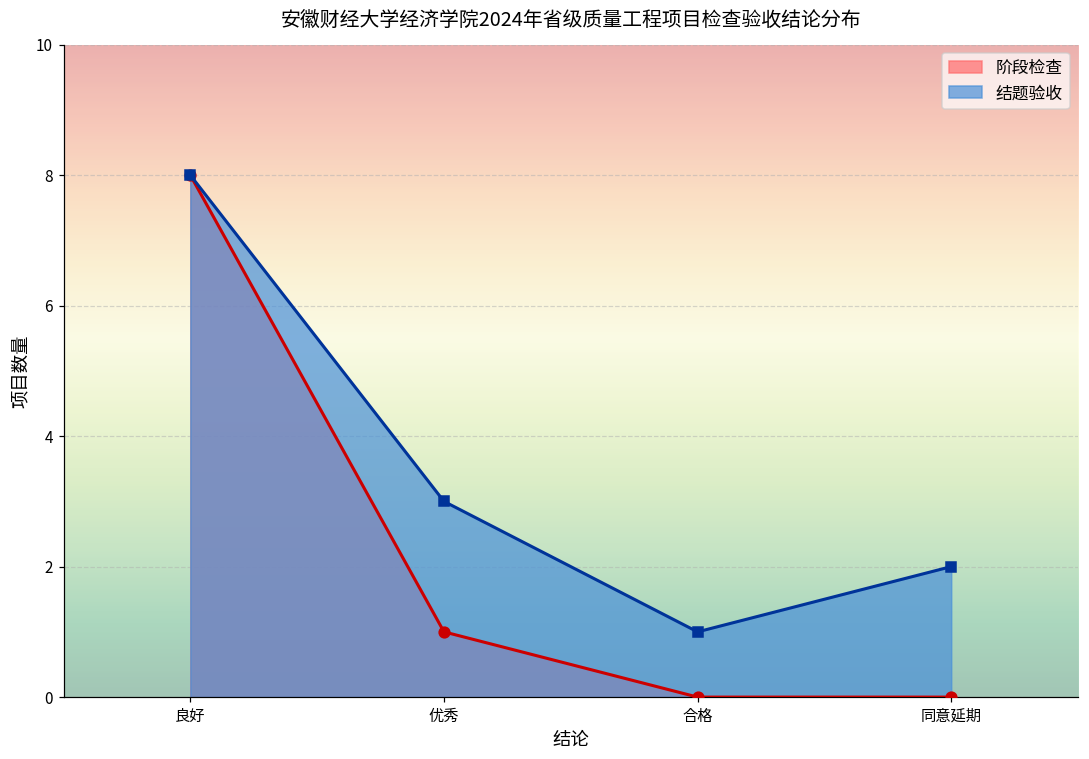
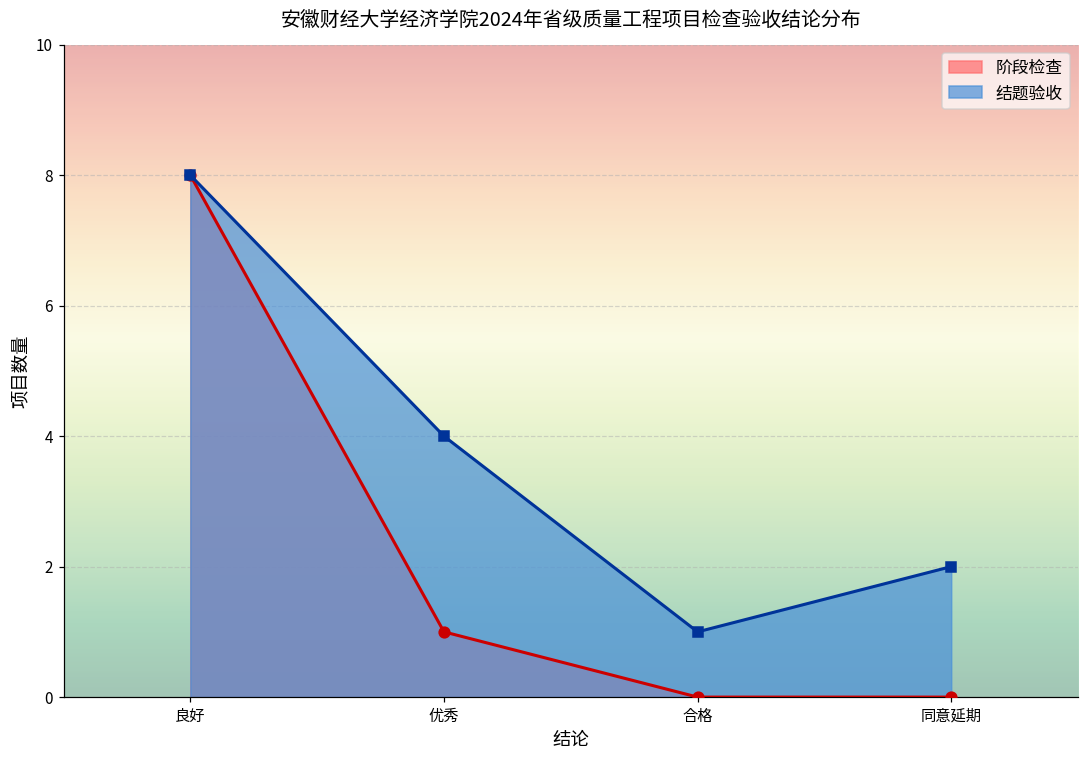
  {
    "阶段检查": {
      "优秀": 1,
      "合格": 0,
      "同意延期": 0
    },
    "结题验收": {
-     "优秀": 3,
+     "优秀": 4,
      "合格": 1,
      "同意延期": 2
    }
  }
